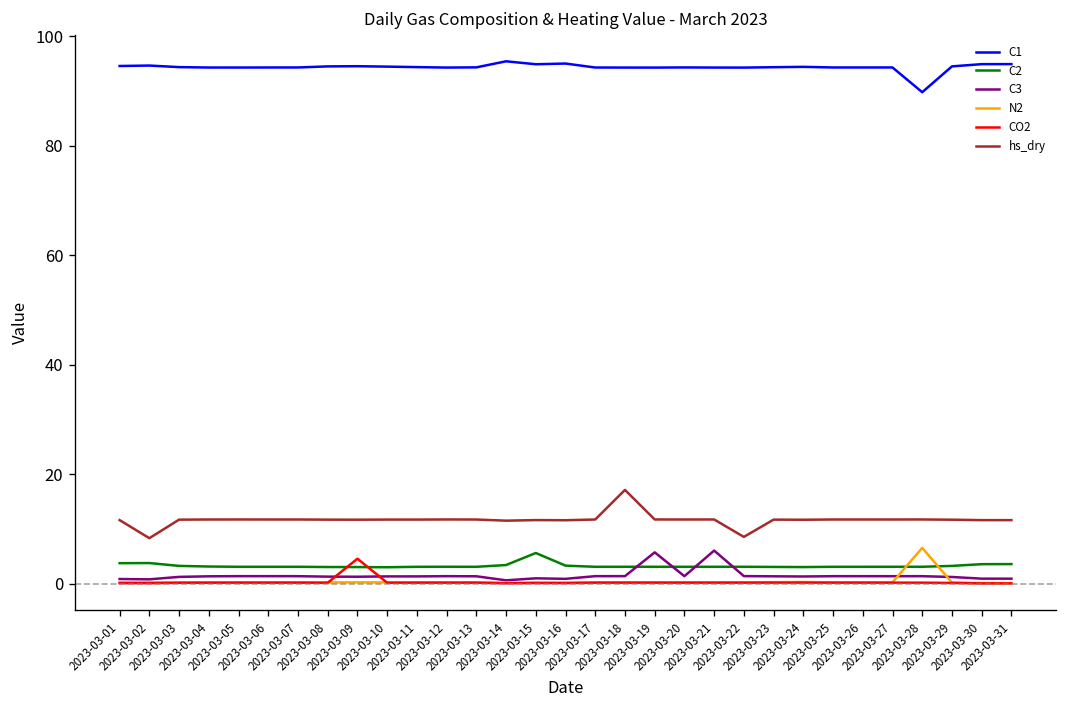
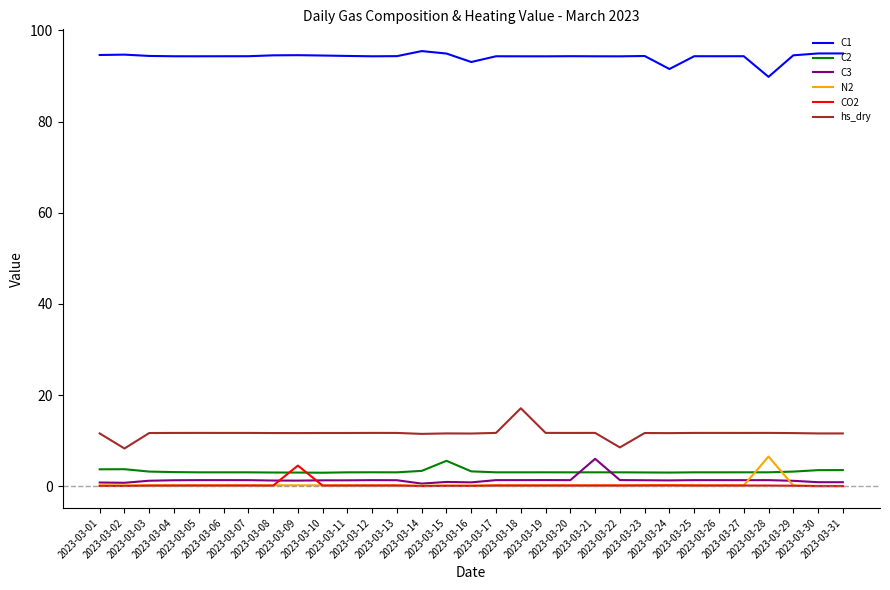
  {
    "C1": {
      "2023-03-01": 95,
      "2023-03-02": 95,
      "2023-03-03": 94,
      "2023-03-04": 94,
      "2023-03-05": 94,
      "2023-03-06": 94,
      "2023-03-07": 94,
      "2023-03-08": 95,
      "2023-03-09": 95,
      "2023-03-10": 94,
      "2023-03-11": 94,
      "2023-03-12": 94,
      "2023-03-13": 94,
      "2023-03-14": 95,
      "2023-03-15": 95,
-     "2023-03-16": 95,
+     "2023-03-16": 93,
      "2023-03-17": 94,
      "2023-03-18": 94,
      "2023-03-19": 94,
      "2023-03-20": 94,
      "2023-03-21": 94,
      "2023-03-22": 94,
      "2023-03-23": 94,
-     "2023-03-24": 94,
+     "2023-03-24": 92,
      "2023-03-25": 94,
      "2023-03-26": 94,
      "2023-03-27": 94,
      "2023-03-28": 90,
      "2023-03-29": 95,
      "2023-03-30": 95,
      "2023-03-31": 95
    },
    "C2": {
      "2023-03-01": 4,
      "2023-03-02": 4,
      "2023-03-03": 3,
      "2023-03-04": 3,
      "2023-03-05": 3,
      "2023-03-06": 3,
      "2023-03-07": 3,
      "2023-03-08": 3,
      "2023-03-09": 3,
      "2023-03-10": 3,
      "2023-03-11": 3,
      "2023-03-12": 3,
      "2023-03-13": 3,
      "2023-03-14": 3,
      "2023-03-15": 6,
      "2023-03-16": 3,
      "2023-03-17": 3,
      "2023-03-18": 3,
      "2023-03-19": 3,
      "2023-03-20": 3,
      "2023-03-21": 3,
      "2023-03-22": 3,
      "2023-03-23": 3,
      "2023-03-24": 3,
      "2023-03-25": 3,
      "2023-03-26": 3,
      "2023-03-27": 3,
      "2023-03-28": 3,
      "2023-03-29": 3,
      "2023-03-30": 4,
      "2023-03-31": 4
    },
    "C3": {
      "2023-03-01": 1,
      "2023-03-03": 1,
      "2023-03-04": 1,
      "2023-03-05": 1,
      "2023-03-06": 1,
      "2023-03-07": 1,
      "2023-03-08": 1,
      "2023-03-09": 1,
      "2023-03-10": 1,
      "2023-03-11": 1,
      "2023-03-12": 1,
      "2023-03-13": 1,
      "2023-03-15": 1,
      "2023-03-16": 1,
      "2023-03-17": 1,
      "2023-03-18": 1,
-     "2023-03-19": 6,
+     "2023-03-19": 1,
      "2023-03-20": 1,
      "2023-03-21": 6,
      "2023-03-22": 1,
      "2023-03-23": 1,
      "2023-03-24": 1,
      "2023-03-25": 1,
      "2023-03-26": 1,
      "2023-03-27": 1,
      "2023-03-28": 1,
      "2023-03-29": 1,
      "2023-03-30": 1,
      "2023-03-31": 1
    },
    "N2": {
      "2023-03-09": 0,
      "2023-03-28": 7
    },
    "CO2": {
      "2023-03-09": 5,
      "2023-03-28": 0
    },
    "hs_dry": {
      "2023-03-01": 12,
      "2023-03-02": 8,
      "2023-03-03": 12,
      "2023-03-04": 12,
      "2023-03-05": 12,
      "2023-03-06": 12,
      "2023-03-07": 12,
      "2023-03-08": 12,
      "2023-03-09": 12,
      "2023-03-10": 12,
      "2023-03-11": 12,
      "2023-03-12": 12,
      "2023-03-13": 12,
      "2023-03-14": 12,
      "2023-03-15": 12,
      "2023-03-16": 12,
      "2023-03-17": 12,
      "2023-03-18": 17,
      "2023-03-19": 12,
      "2023-03-20": 12,
      "2023-03-21": 12,
      "2023-03-22": 9,
      "2023-03-23": 12,
      "2023-03-24": 12,
      "2023-03-25": 12,
      "2023-03-26": 12,
      "2023-03-27": 12,
      "2023-03-28": 12,
      "2023-03-29": 12,
      "2023-03-30": 12,
      "2023-03-31": 12
    }
  }
